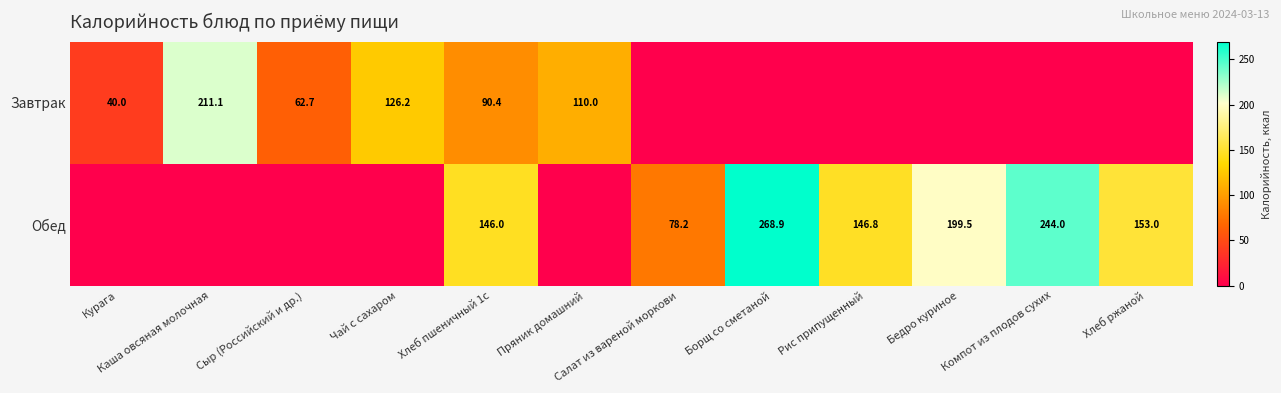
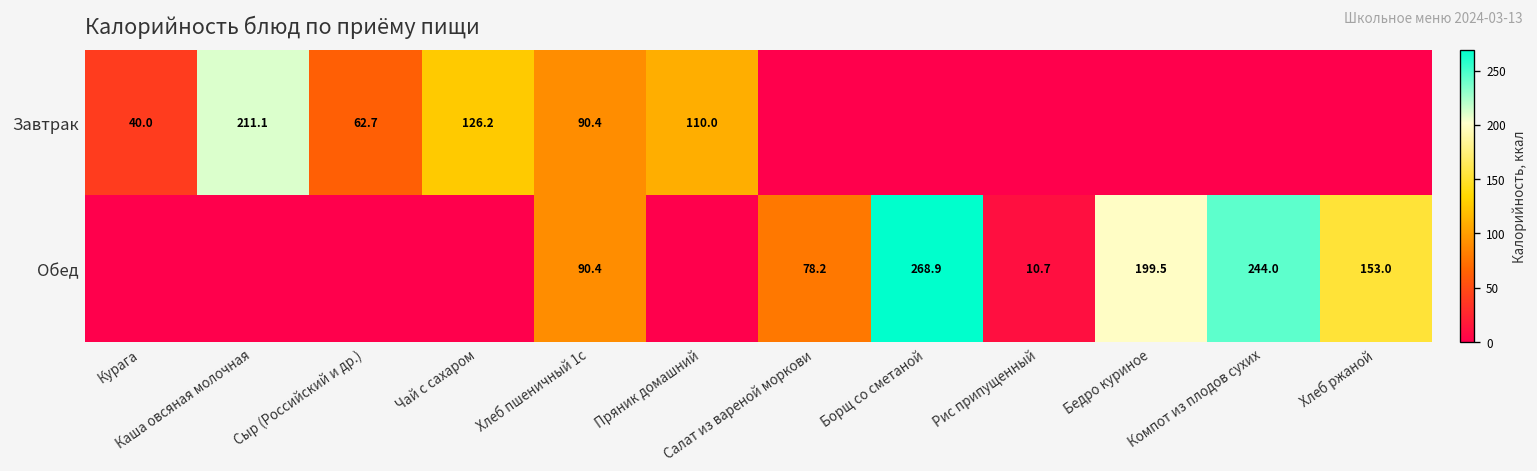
  {
    "Завтрак": {
      "Курага": 40.0,
      "Каша овсяная молочная": 211.1,
      "Сыр (Российский и др.)": 62.7,
      "Чай с сахаром": 126.2,
      "Хлеб пшеничный 1с": 90.4,
      "Пряник домашний": 110.0
    },
    "Обед": {
-     "Хлеб пшеничный 1с": 146.0,
+     "Хлеб пшеничный 1с": 90.4,
      "Салат из вареной моркови": 78.2,
      "Борщ со сметаной": 268.9,
-     "Рис припущенный": 146.8,
+     "Рис припущенный": 10.7,
      "Бедро куриное": 199.5,
      "Компот из плодов сухих": 244.0,
      "Хлеб ржаной": 153.0
    }
  }
